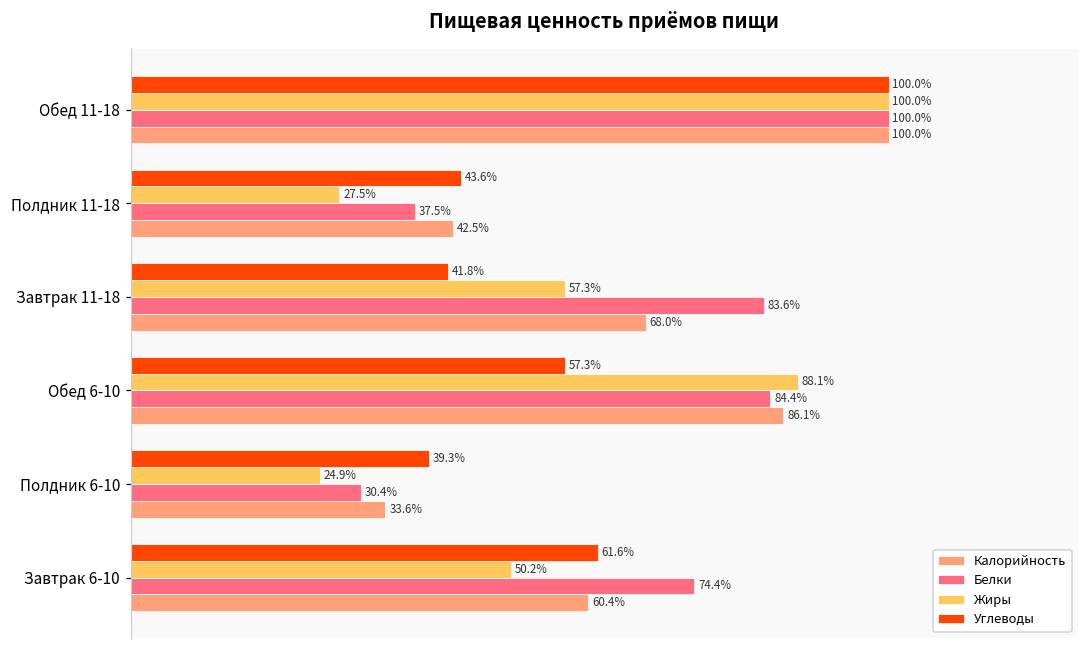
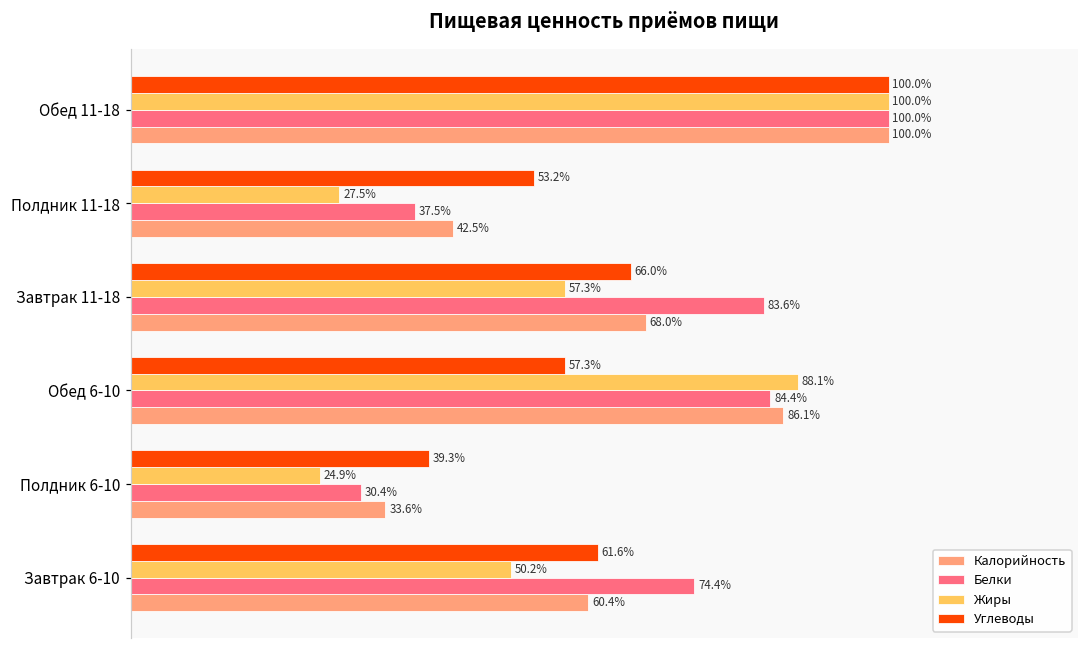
  {
    "Углеводы": {
      "Обед 11-18": "100.0%",
-     "Полдник 11-18": "43.6%",
-     "Завтрак 11-18": "41.8%",
+     "Полдник 11-18": "53.2%",
+     "Завтрак 11-18": "66.0%",
      "Обед 6-10": "57.3%",
      "Полдник 6-10": "39.3%",
      "Завтрак 6-10": "61.6%"
    }
  }
